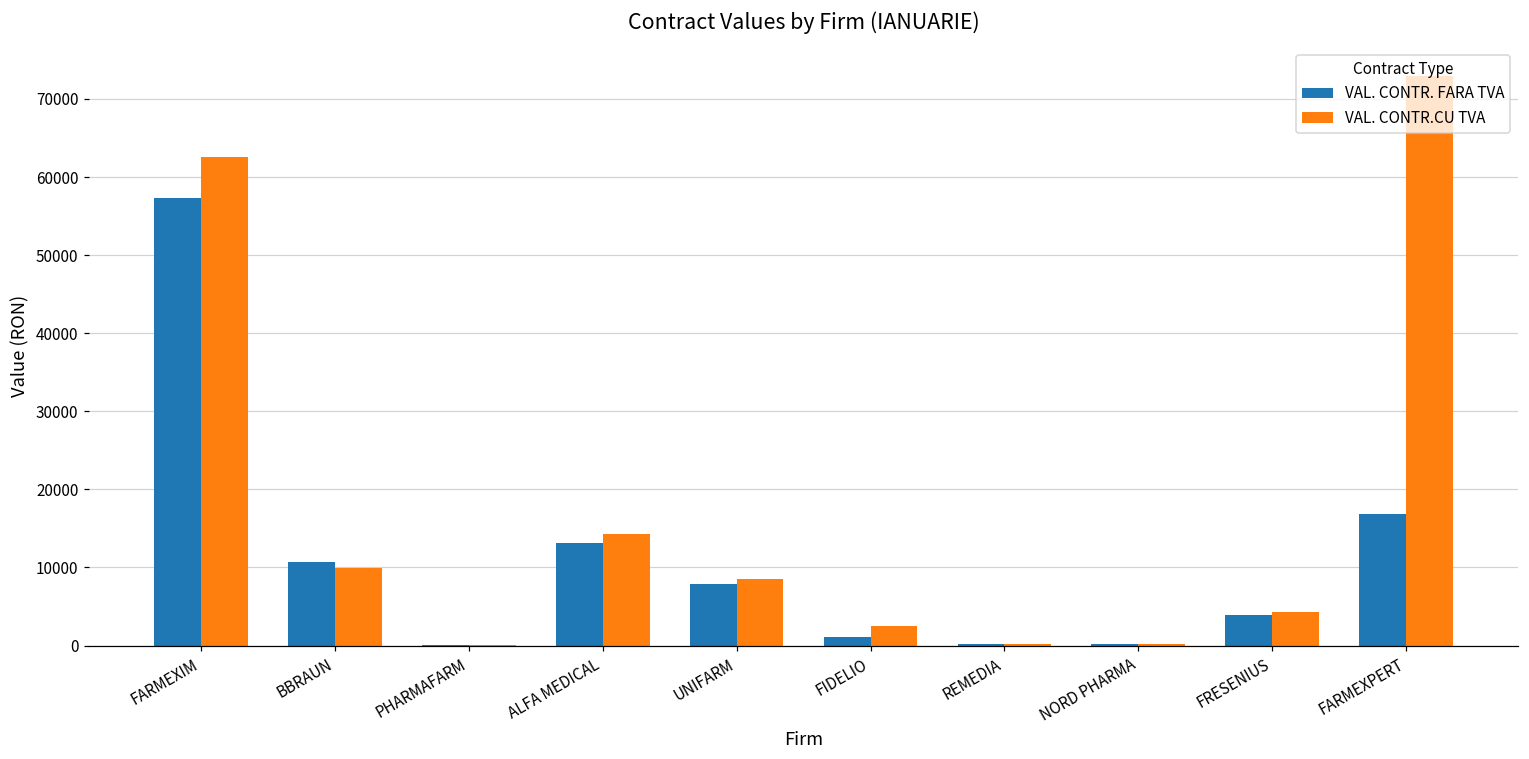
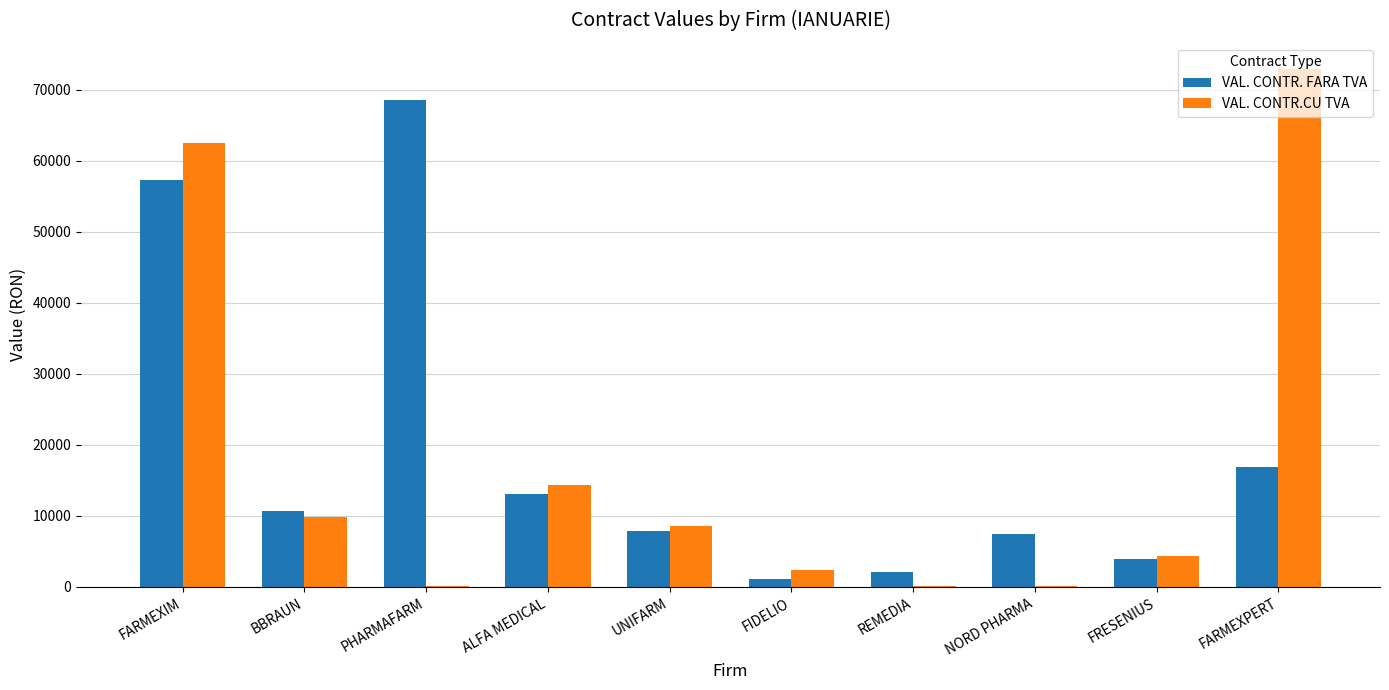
  {
    "VAL. CONTR. FARA TVA": {
      "FARMEXIM": 57000,
      "BBRAUN": 11000,
-     "PHARMAFARM": 0,
+     "PHARMAFARM": 69000,
      "ALFA MEDICAL": 13000,
      "UNIFARM": 8000,
      "FIDELIO": 1000,
-     "REMEDIA": 0,
-     "NORD PHARMA": 0,
+     "REMEDIA": 2000,
+     "NORD PHARMA": 7000,
      "FRESENIUS": 4000,
      "FARMEXPERT": 17000
    },
    "VAL. CONTR.CU TVA": {
      "FARMEXIM": 63000,
      "BBRAUN": 10000,
      "ALFA MEDICAL": 14000,
      "UNIFARM": 9000,
      "FIDELIO": 2000,
      "FRESENIUS": 4000
    }
  }
